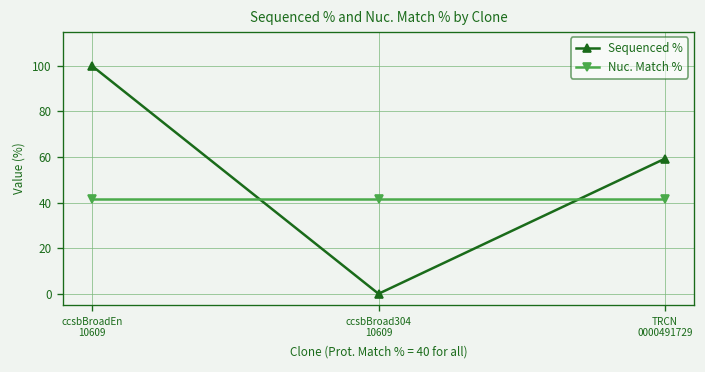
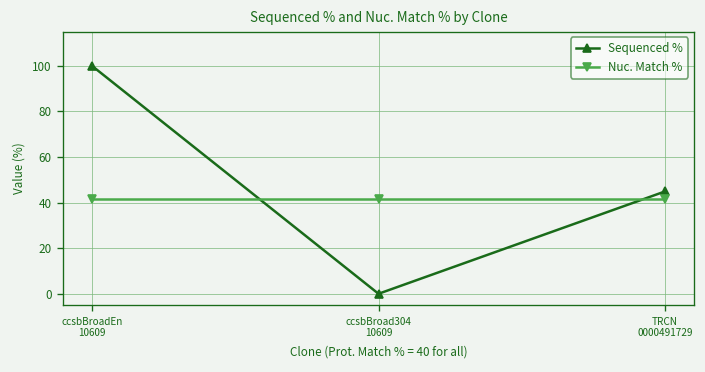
  {
    "Sequenced %": {
      "ccsbBroadEn 10609": 100,
      "ccsbBroad304 10609": 0,
-     "TRCN 0000491729": 59
+     "TRCN 0000491729": 45
    },
    "Nuc. Match %": {
      "ccsbBroadEn 10609": 41,
      "ccsbBroad304 10609": 41,
      "TRCN 0000491729": 41
    }
  }
